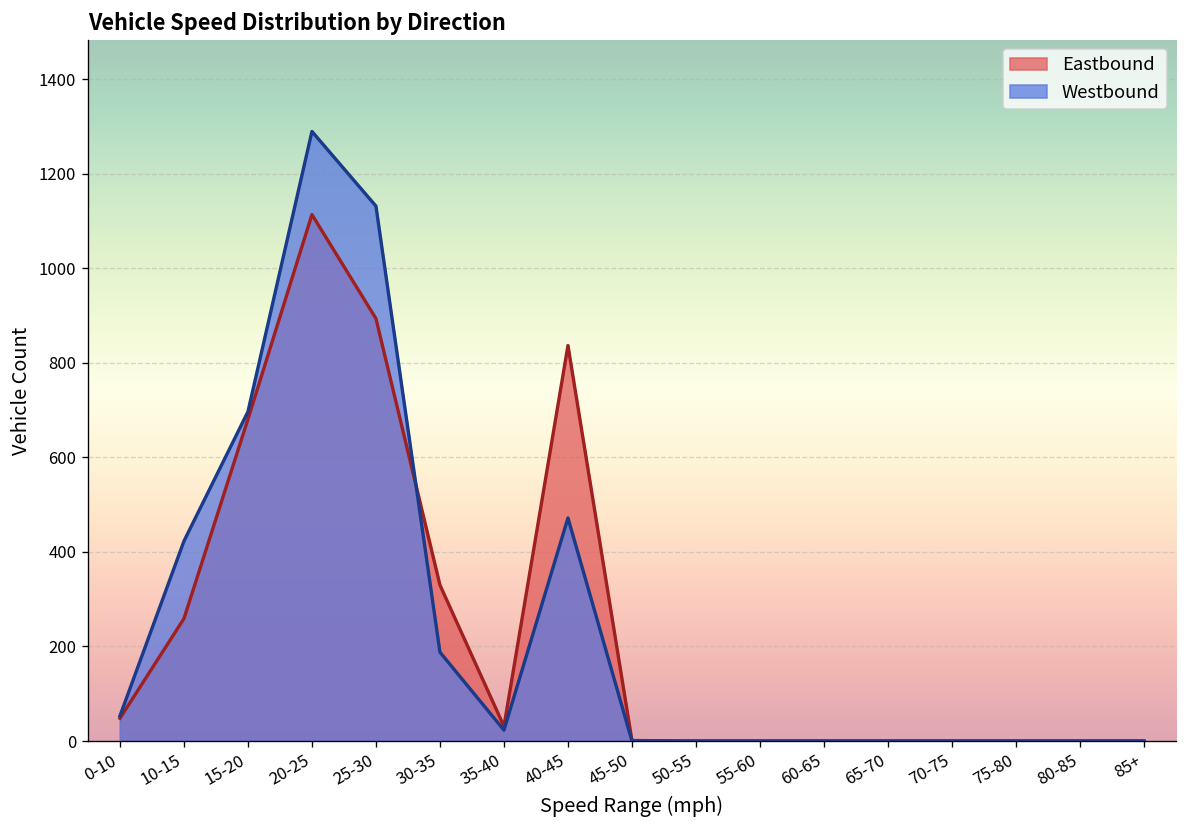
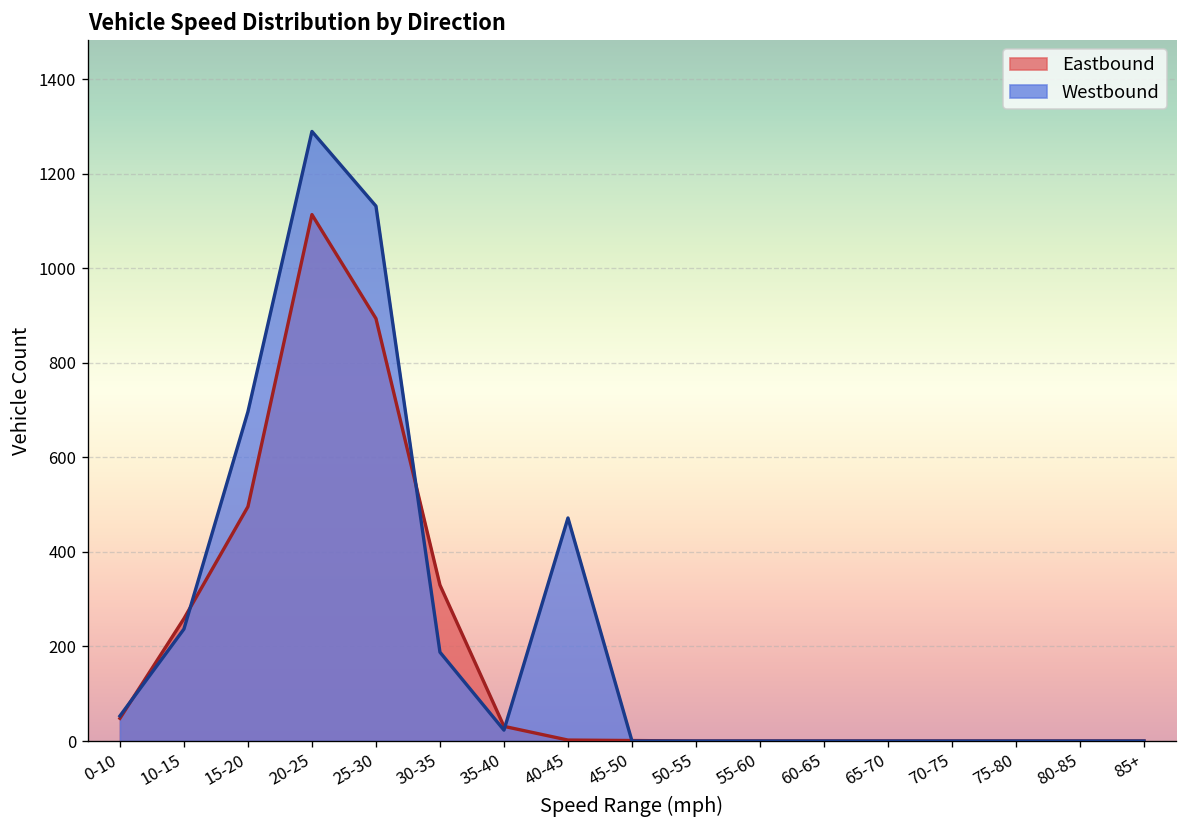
  {
    "Eastbound": {
      "10-15": 260,
-     "15-20": 680,
+     "15-20": 500,
      "20-25": 1110,
      "25-30": 890,
      "30-35": 330,
      "35-40": 30,
-     "40-45": 840
+     "40-45": 0
    },
    "Westbound": {
-     "10-15": 420,
+     "10-15": 240,
      "15-20": 700,
      "20-25": 1290,
      "25-30": 1130,
      "30-35": 190,
      "35-40": 20,
      "40-45": 470
    }
  }
